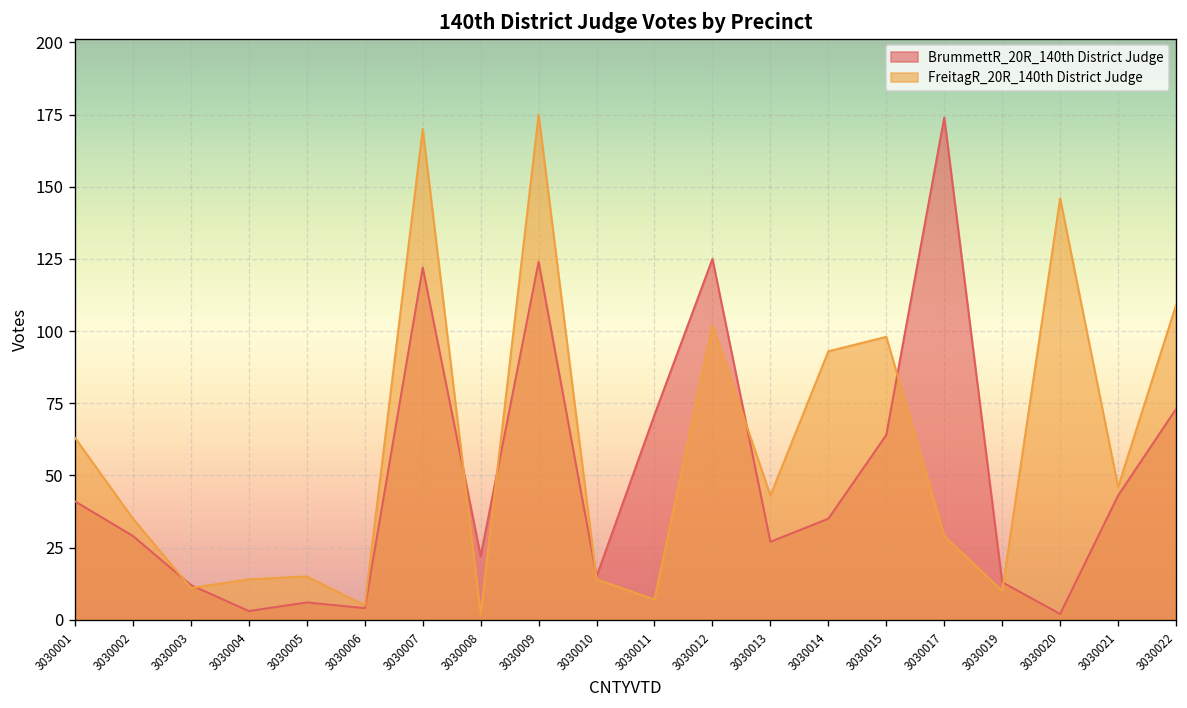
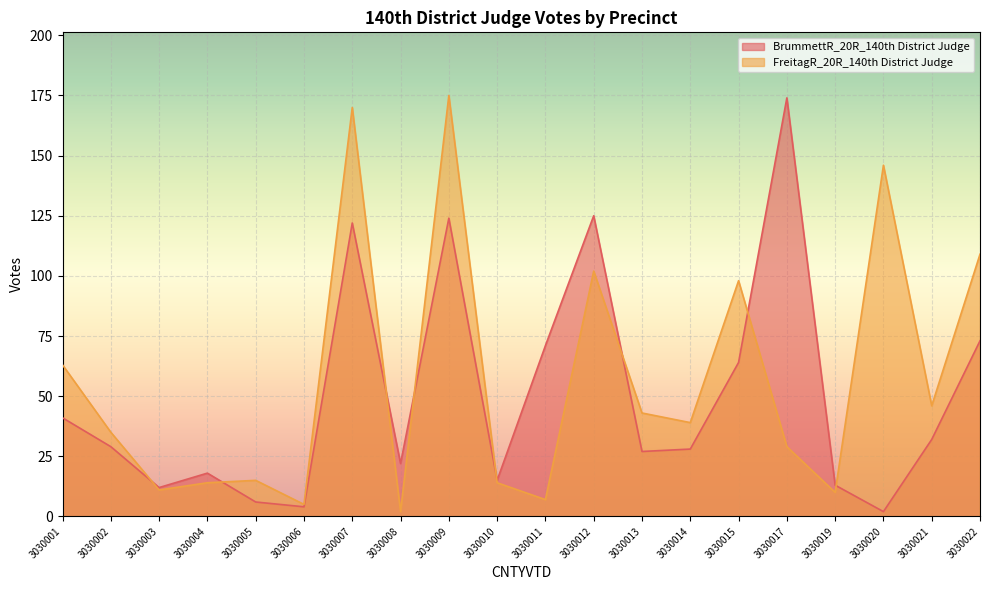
  {
    "BrummettR_20R_140th District Judge": {
      "3030001": 41,
      "3030002": 29,
-     "3030004": 3,
+     "3030004": 18,
      "3030005": 6,
      "3030007": 122,
      "3030008": 22,
      "3030009": 124,
      "3030011": 71,
      "3030012": 125,
      "3030013": 27,
-     "3030014": 35,
+     "3030014": 28,
      "3030015": 64,
      "3030017": 174,
      "3030019": 13,
      "3030020": 2,
-     "3030021": 43,
+     "3030021": 32,
      "3030022": 73
    },
    "FreitagR_20R_140th District Judge": {
      "3030001": 63,
      "3030002": 35,
      "3030004": 14,
      "3030005": 15,
      "3030007": 170,
      "3030008": 2,
      "3030009": 175,
      "3030011": 7,
      "3030012": 102,
      "3030013": 43,
-     "3030014": 93,
+     "3030014": 39,
      "3030015": 98,
      "3030017": 29,
      "3030019": 10,
      "3030020": 146,
      "3030021": 46,
      "3030022": 109
    }
  }
